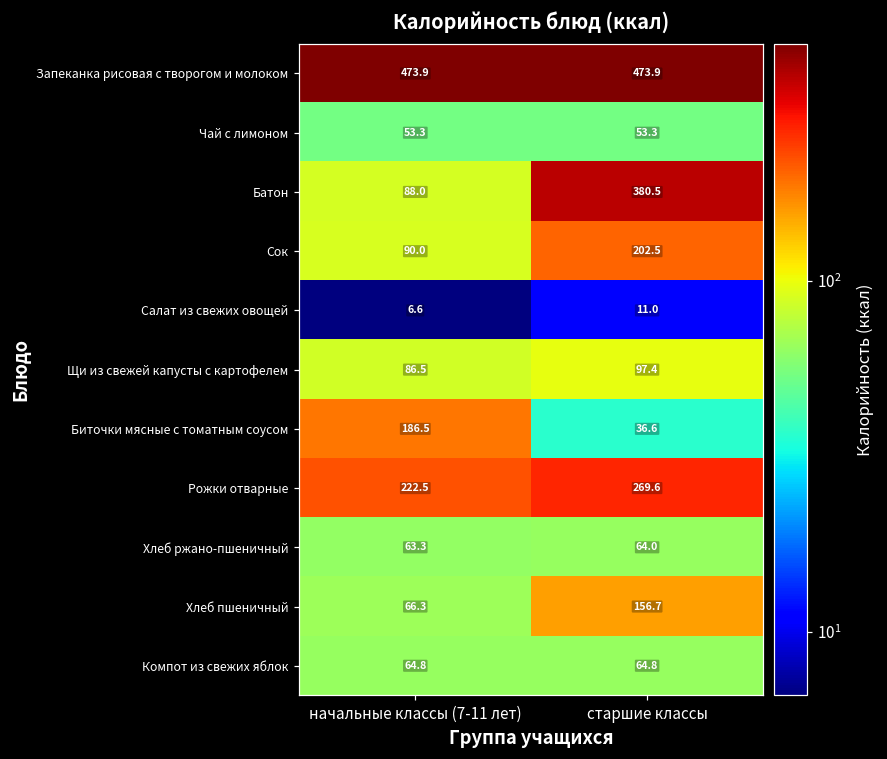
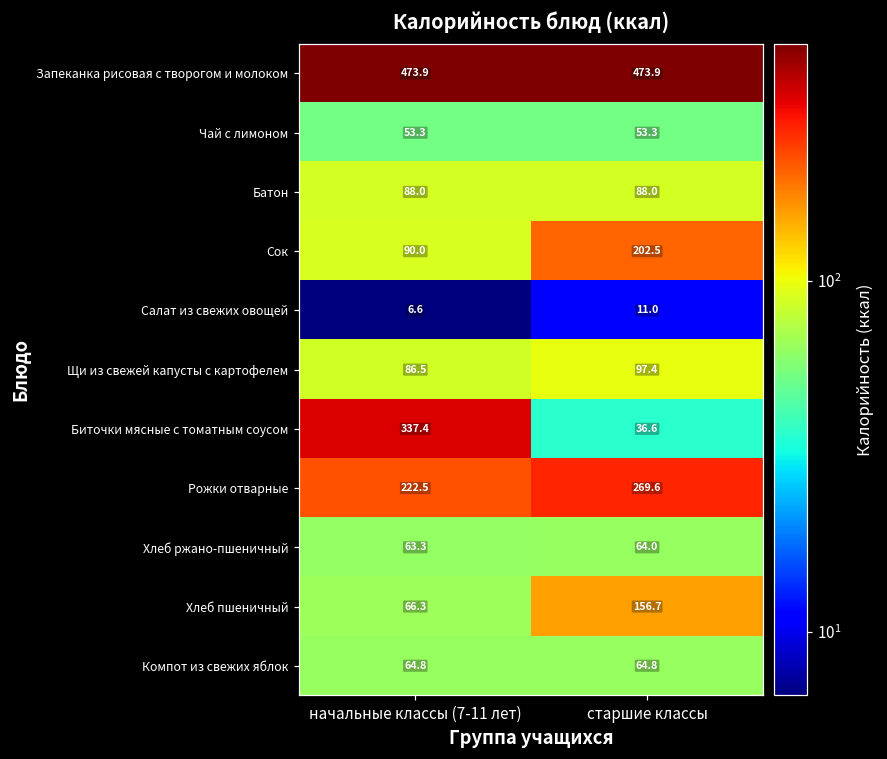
  {
    "Батон": {
-     "старшие классы": 380.5
+     "старшие классы": 88.0
    },
    "Биточки мясные с томатным соусом": {
-     "начальные классы (7-11 лет)": 186.5
+     "начальные классы (7-11 лет)": 337.4
    }
  }
